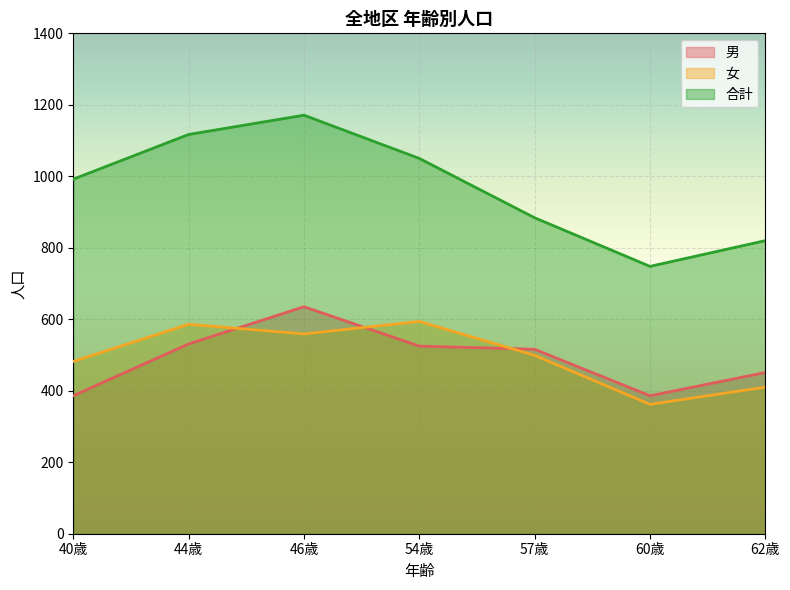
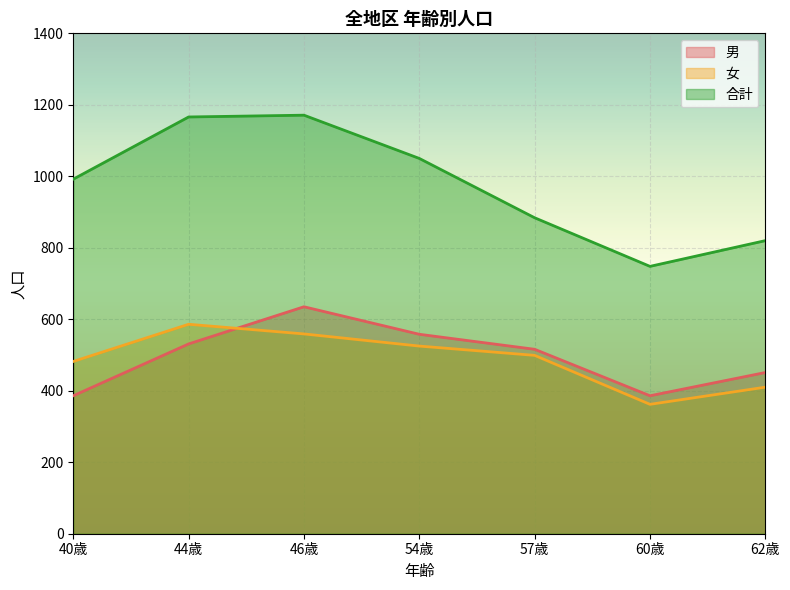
  {
    "男": {
      "40歳": 390,
      "44歳": 530,
      "46歳": 640,
-     "54歳": 530,
+     "54歳": 560,
      "57歳": 520,
      "60歳": 390,
      "62歳": 450
    },
    "女": {
      "40歳": 480,
      "44歳": 590,
      "46歳": 560,
-     "54歳": 590,
+     "54歳": 530,
      "57歳": 500,
      "60歳": 360,
      "62歳": 410
    },
    "合計": {
      "40歳": 990,
-     "44歳": 1120,
+     "44歳": 1170,
      "46歳": 1170,
      "54歳": 1050,
      "57歳": 880,
      "60歳": 750,
      "62歳": 820
    }
  }
